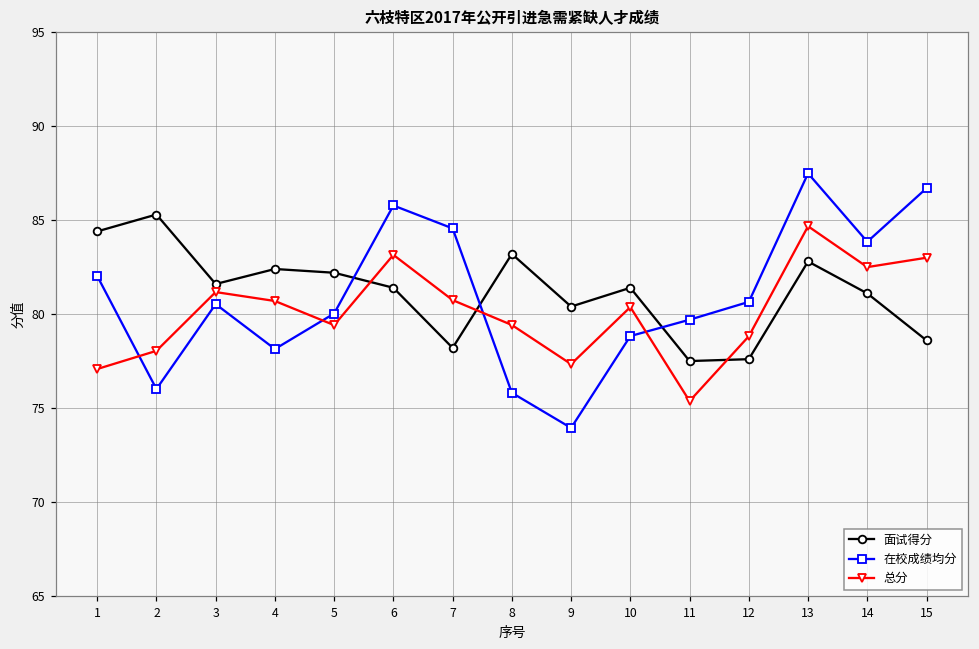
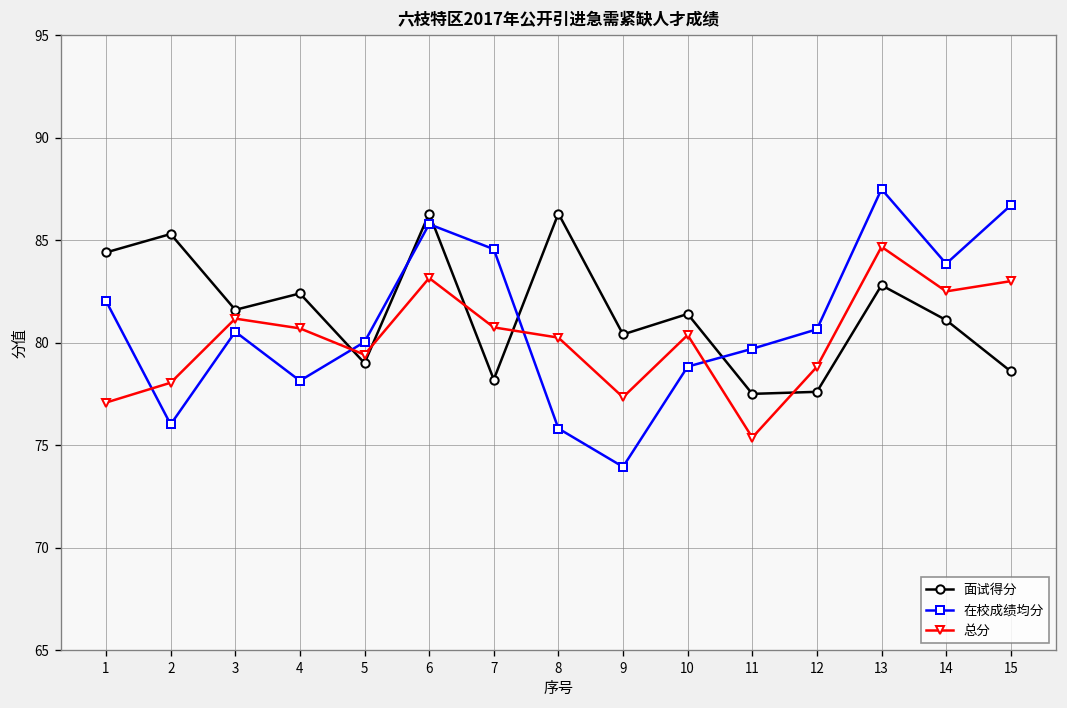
  {
    "面试得分": {
      "1": 84.4,
      "2": 85.3,
      "3": 81.6,
      "4": 82.4,
-     "5": 82.2,
-     "6": 81.4,
+     "5": 79.0,
+     "6": 86.3,
      "7": 78.2,
-     "8": 83.2,
+     "8": 86.3,
      "9": 80.4,
      "10": 81.4,
      "11": 77.5,
      "12": 77.6,
      "13": 82.8,
      "14": 81.1,
      "15": 78.6
    },
    "在校成绩均分": {
      "1": 82.0,
      "2": 76.0,
      "3": 80.5,
      "4": 78.1,
      "5": 80.0,
      "6": 85.8,
      "7": 84.6,
      "8": 75.8,
      "9": 73.9,
      "10": 78.8,
      "11": 79.7,
      "12": 80.7,
      "13": 87.5,
      "14": 83.9,
      "15": 86.7
    },
    "总分": {
      "1": 77.1,
      "2": 78.0,
      "3": 81.2,
      "4": 80.7,
      "5": 79.4,
      "6": 83.2,
      "7": 80.7,
-     "8": 79.4,
+     "8": 80.2,
      "9": 77.3,
      "10": 80.4,
      "11": 75.4,
      "12": 78.8,
      "13": 84.7,
      "14": 82.5,
      "15": 83.0
    }
  }
